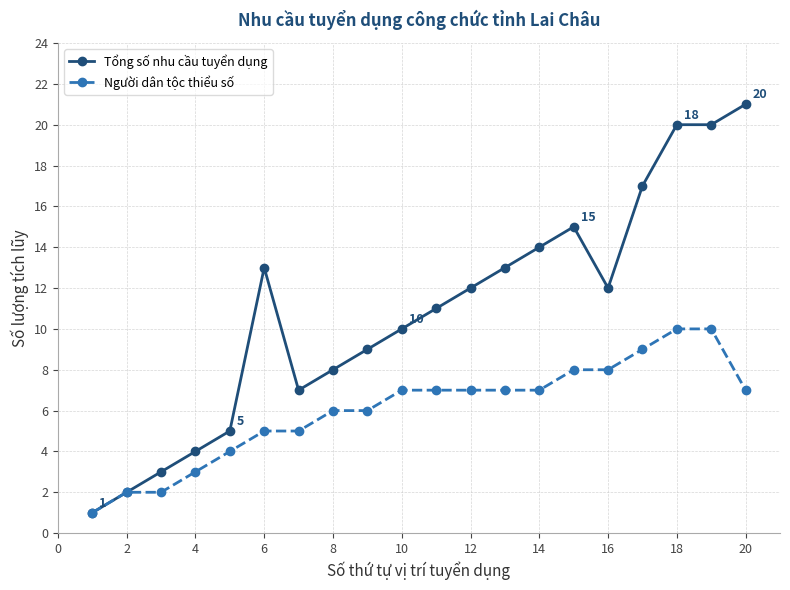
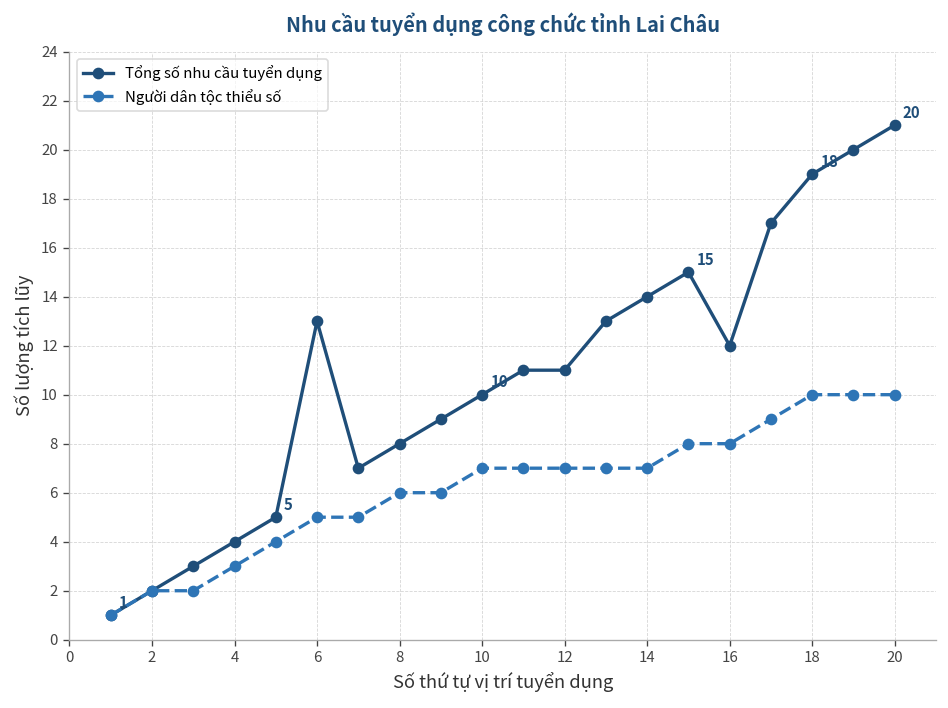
  {
    "Tổng số nhu cầu tuyển dụng": {
      "4": 4,
      "6": 13,
      "8": 8,
-     "12": 12,
+     "12": 11,
      "14": 14,
      "16": 12,
-     "18": 20
+     "18": 19
    },
    "Người dân tộc thiểu số": {
      "4": 3,
      "8": 6,
      "10": 7,
      "12": 7,
      "14": 7,
      "16": 8,
      "18": 10,
-     "20": 7
+     "20": 10
    }
  }
